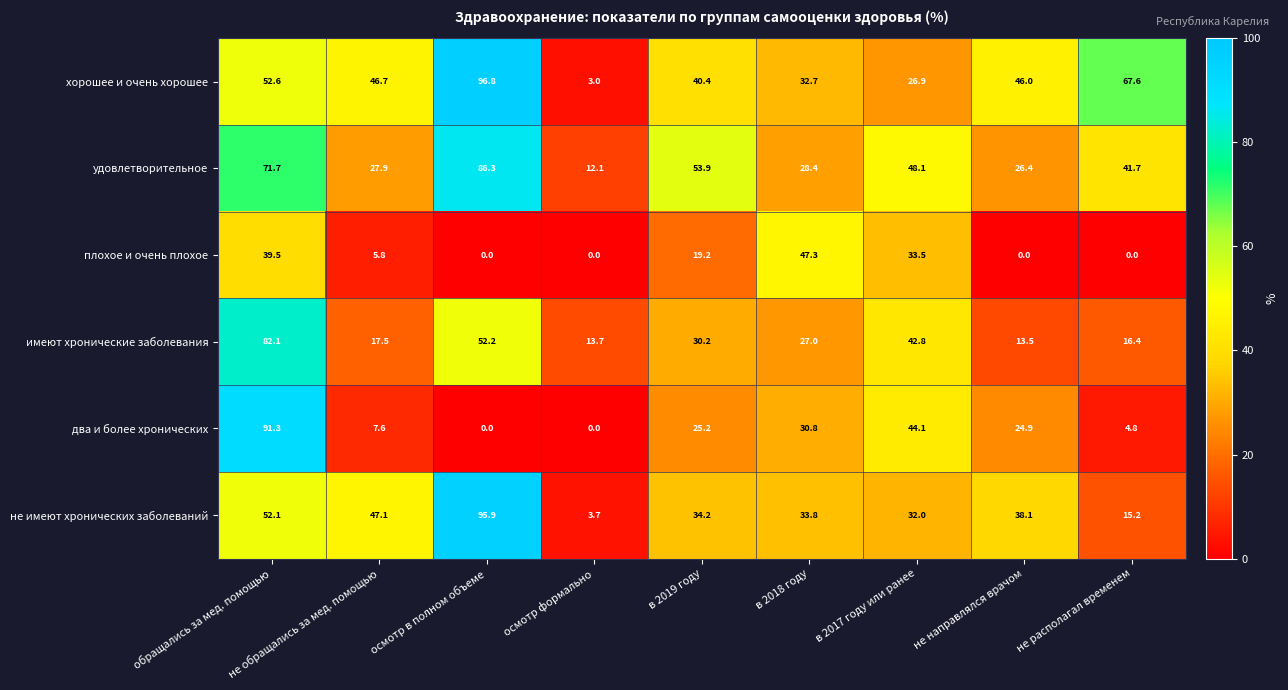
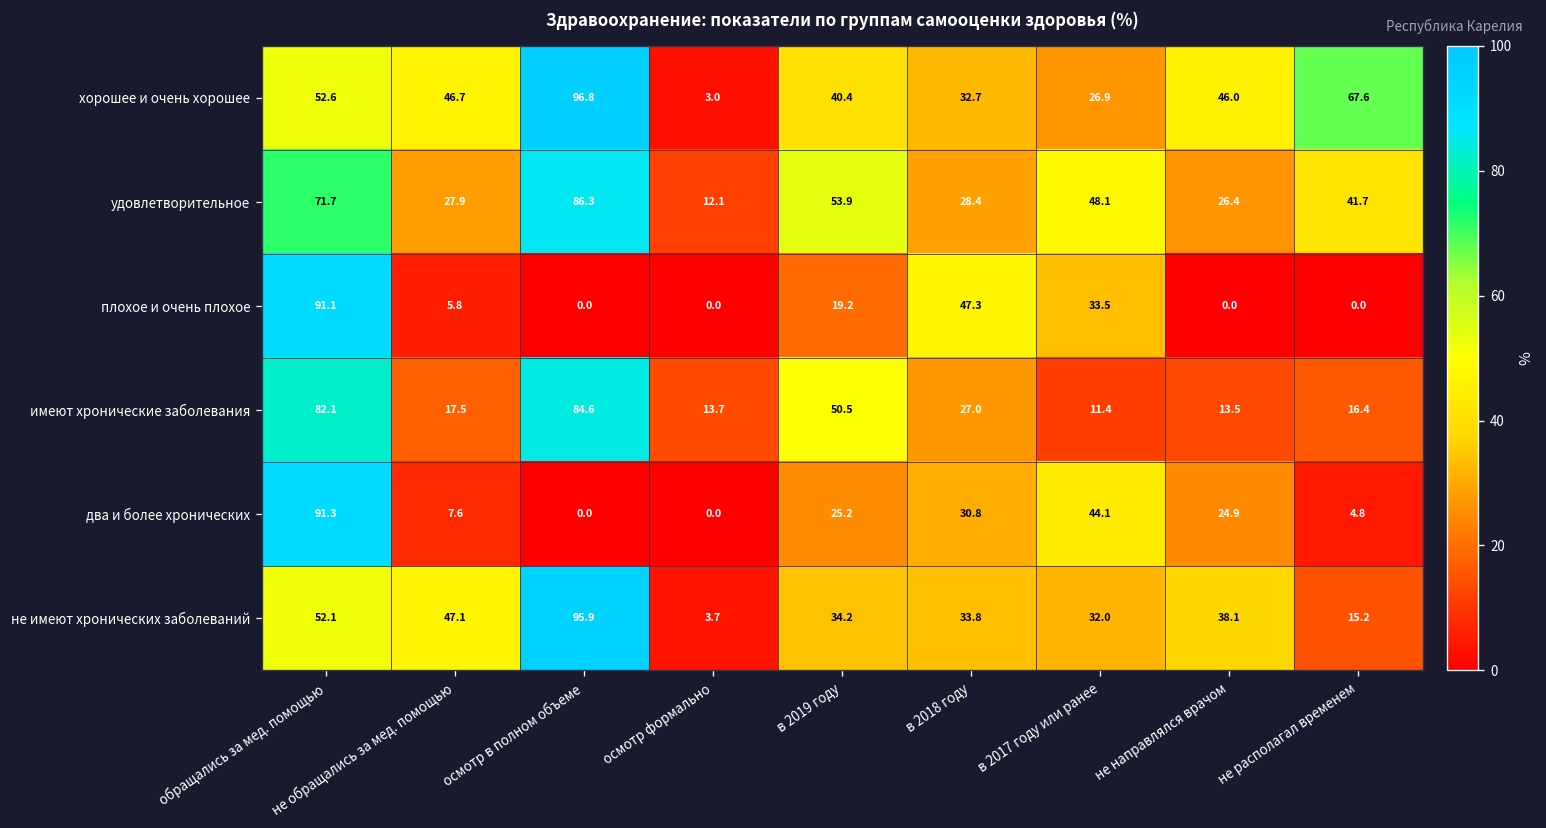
  {
    "хорошее и очень хорошее": {
      "обращались за мед. помощью": 52.6,
      "не обращались за мед. помощью": 46.7,
      "осмотр в полном объеме": 96.8,
      "осмотр формально": 3.0,
      "в 2019 году": 40.4,
      "в 2018 году": 32.7,
      "в 2017 году или ранее": 26.9,
      "не направлялся врачом": 46.0,
      "не располагал временем": 67.6
    },
    "удовлетворительное": {
      "обращались за мед. помощью": 71.7,
      "не обращались за мед. помощью": 27.9,
      "осмотр в полном объеме": 86.3,
      "осмотр формально": 12.1,
      "в 2019 году": 53.9,
      "в 2018 году": 28.4,
      "в 2017 году или ранее": 48.1,
      "не направлялся врачом": 26.4,
      "не располагал временем": 41.7
    },
    "плохое и очень плохое": {
-     "обращались за мед. помощью": 39.5,
+     "обращались за мед. помощью": 91.1,
      "не обращались за мед. помощью": 5.8,
      "осмотр в полном объеме": 0.0,
      "осмотр формально": 0.0,
      "в 2019 году": 19.2,
      "в 2018 году": 47.3,
      "в 2017 году или ранее": 33.5,
      "не направлялся врачом": 0.0,
      "не располагал временем": 0.0
    },
    "имеют хронические заболевания": {
      "обращались за мед. помощью": 82.1,
      "не обращались за мед. помощью": 17.5,
-     "осмотр в полном объеме": 52.2,
+     "осмотр в полном объеме": 84.6,
      "осмотр формально": 13.7,
-     "в 2019 году": 30.2,
+     "в 2019 году": 50.5,
      "в 2018 году": 27.0,
-     "в 2017 году или ранее": 42.8,
+     "в 2017 году или ранее": 11.4,
      "не направлялся врачом": 13.5,
      "не располагал временем": 16.4
    },
    "два и более хронических": {
      "обращались за мед. помощью": 91.3,
      "не обращались за мед. помощью": 7.6,
      "осмотр в полном объеме": 0.0,
      "осмотр формально": 0.0,
      "в 2019 году": 25.2,
      "в 2018 году": 30.8,
      "в 2017 году или ранее": 44.1,
      "не направлялся врачом": 24.9,
      "не располагал временем": 4.8
    },
    "не имеют хронических заболеваний": {
      "обращались за мед. помощью": 52.1,
      "не обращались за мед. помощью": 47.1,
      "осмотр в полном объеме": 95.9,
      "осмотр формально": 3.7,
      "в 2019 году": 34.2,
      "в 2018 году": 33.8,
      "в 2017 году или ранее": 32.0,
      "не направлялся врачом": 38.1,
      "не располагал временем": 15.2
    }
  }
